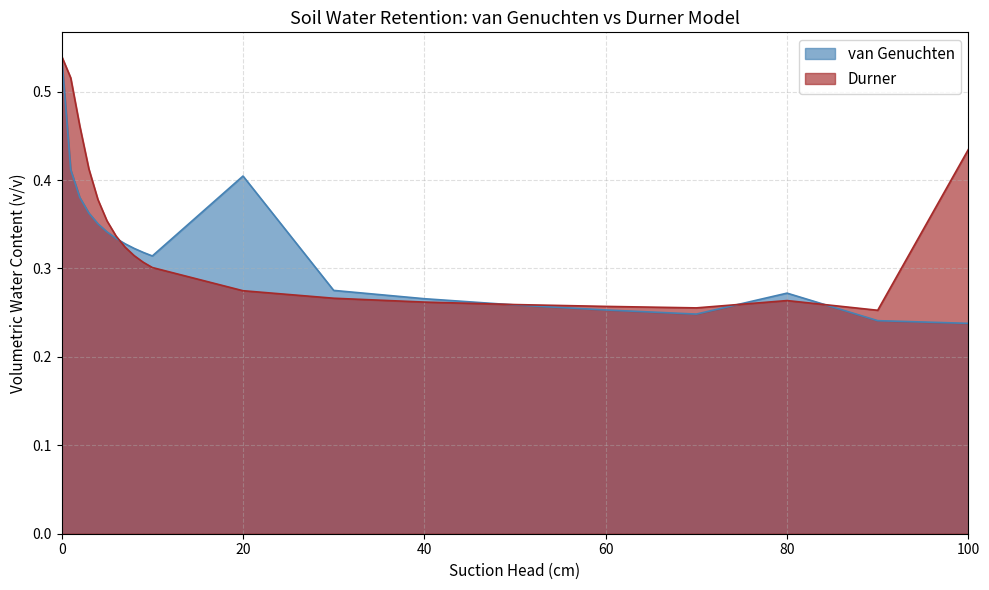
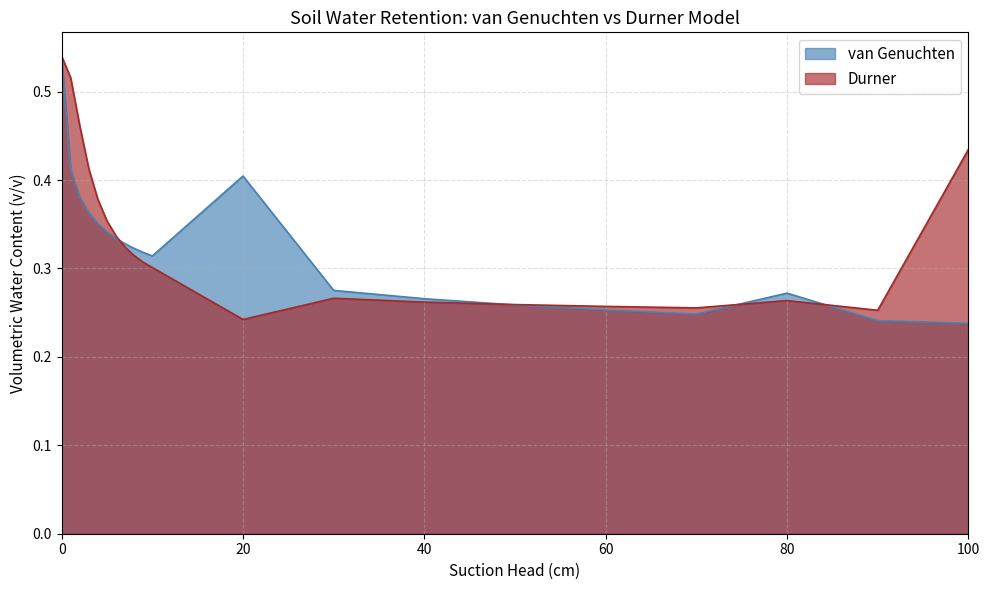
  {
    "van Genuchten": {
      "20": 0.40,
      "40": 0.27,
      "60": 0.25,
      "80": 0.27,
      "100": 0.24
    },
    "Durner": {
-     "20": 0.27,
+     "20": 0.24,
      "40": 0.26,
      "60": 0.26,
      "80": 0.26,
      "100": 0.43
    }
  }
